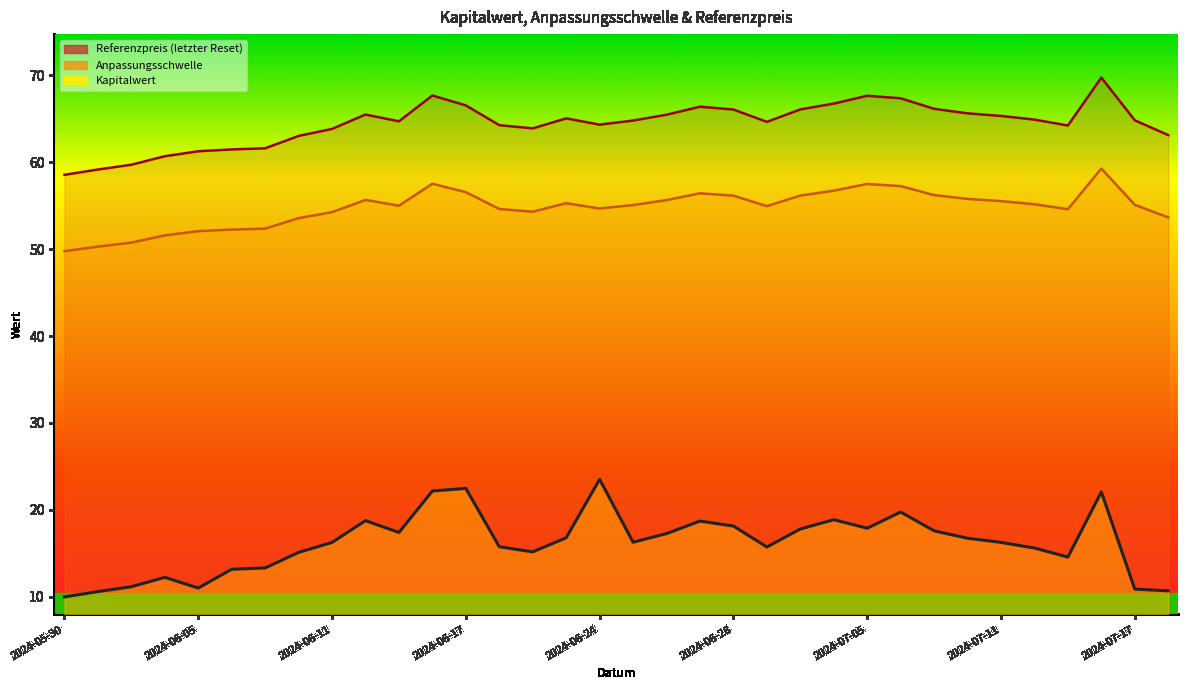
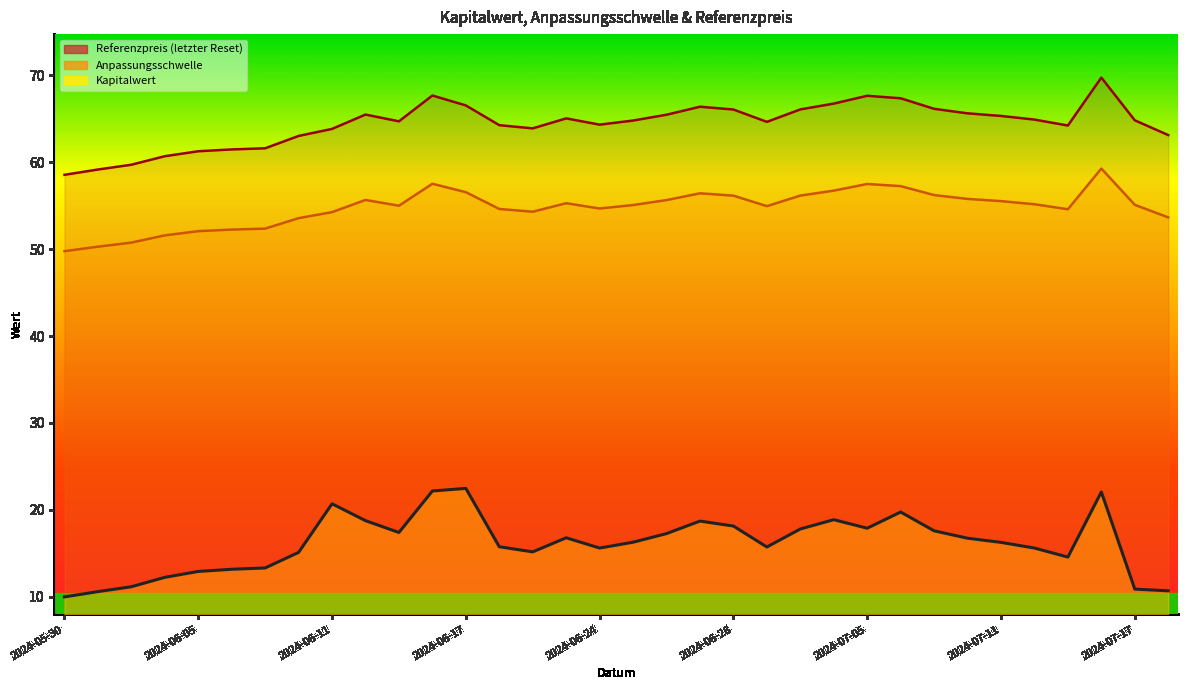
  {
    "Kapitalwert": {
-     "2024-06-05": 11,
-     "2024-06-11": 16,
+     "2024-06-05": 13,
+     "2024-06-11": 21,
      "2024-06-17": 22,
-     "2024-06-24": 24,
+     "2024-06-24": 16,
      "2024-06-28": 18,
      "2024-07-05": 18,
      "2024-07-11": 16,
      "2024-07-17": 11
    }
  }
